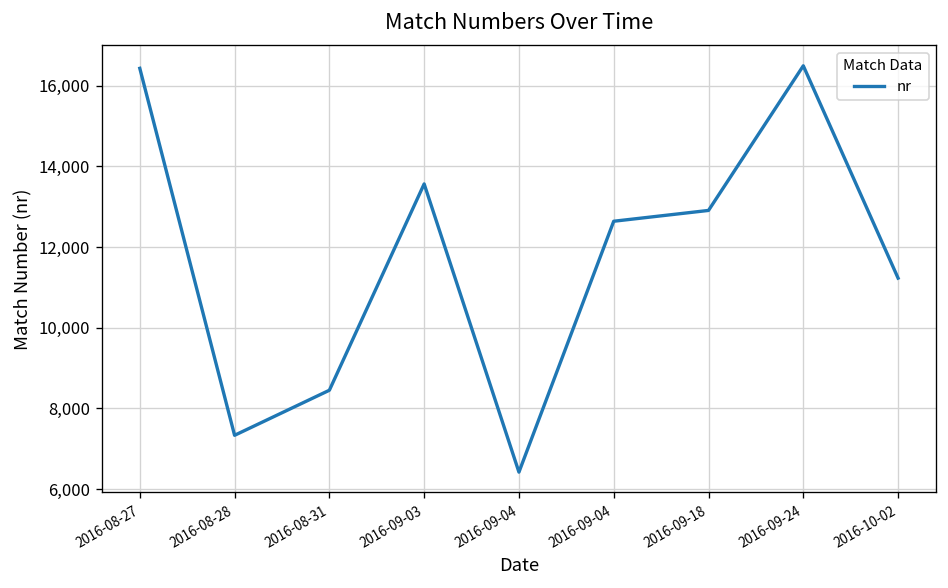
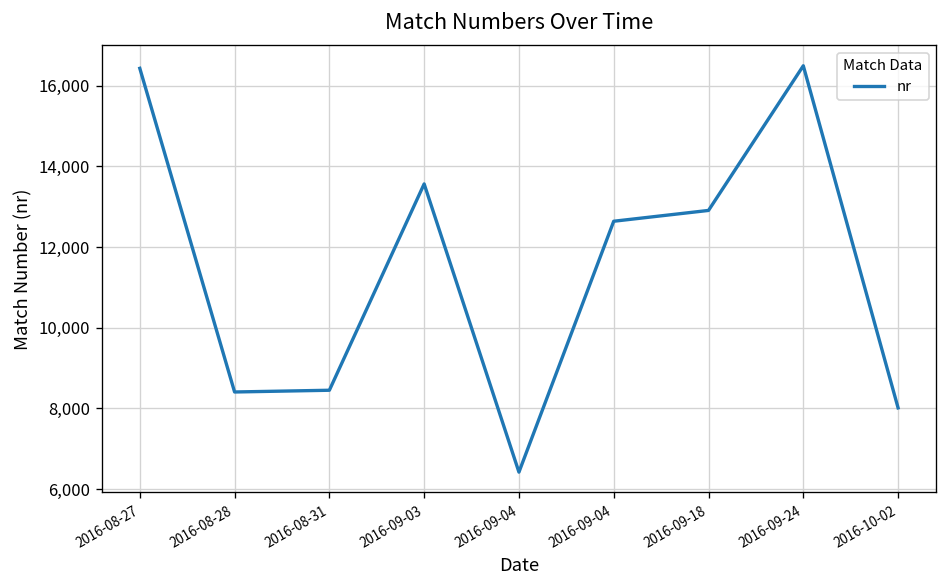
  {
    "2016-08-27": "16,400",
-   "2016-08-28": "7,300",
+   "2016-08-28": "8,400",
    "2016-08-31": "8,400",
    "2016-09-03": "13,600",
    "2016-09-18": "12,900",
    "2016-09-24": "16,500",
-   "2016-10-02": "11,200"
+   "2016-10-02": "8,000"
  }
